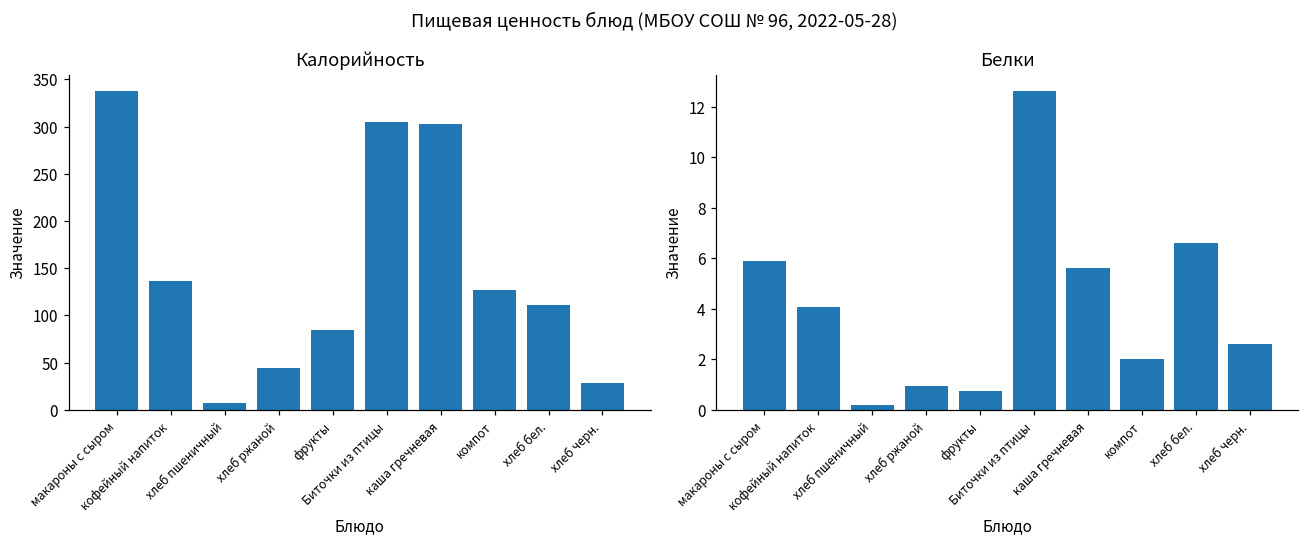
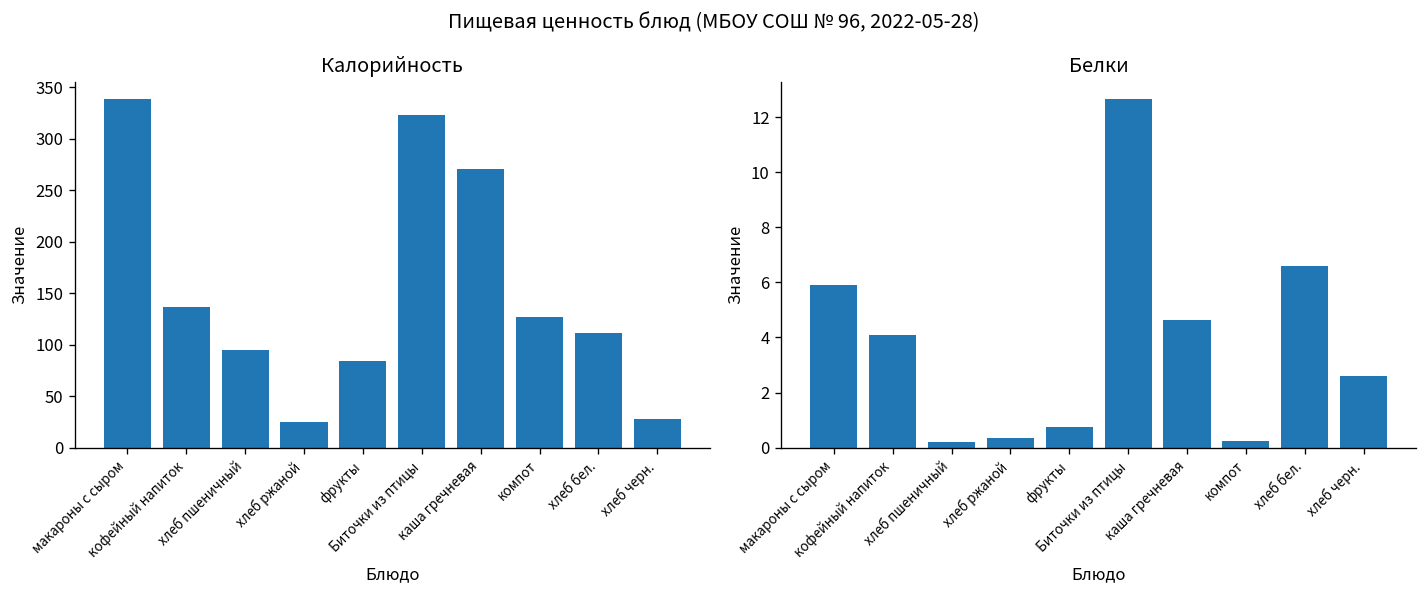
  {
    "Калорийность": {
      "макароны с сыром": 340,
      "кофейный напиток": 140,
-     "хлеб пшеничный": 10,
-     "хлеб ржаной": 40,
+     "хлеб пшеничный": 90,
+     "хлеб ржаной": 20,
      "фрукты": 80,
-     "Биточки из птицы": 300,
-     "каша гречневая": 300,
+     "Биточки из птицы": 320,
+     "каша гречневая": 270,
      "компот": 130,
      "хлеб бел.": 110,
      "хлеб черн.": 30
    },
    "Белки": {
      "макароны с сыром": 5.9,
      "кофейный напиток": 4.1,
      "хлеб пшеничный": 0.2,
-     "хлеб ржаной": 0.9,
+     "хлеб ржаной": 0.4,
      "фрукты": 0.8,
      "Биточки из птицы": 12.6,
-     "каша гречневая": 5.6,
-     "компот": 2.0,
+     "каша гречневая": 4.7,
+     "компот": 0.3,
      "хлеб бел.": 6.6,
      "хлеб черн.": 2.6
    }
  }
